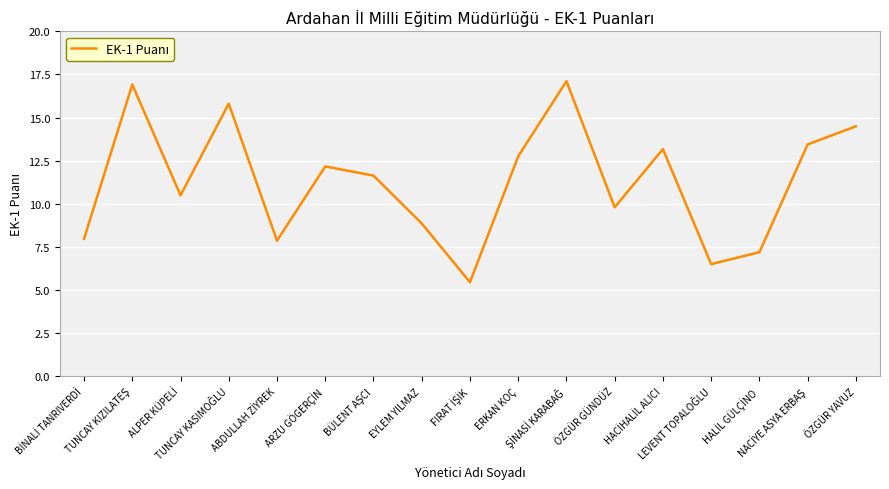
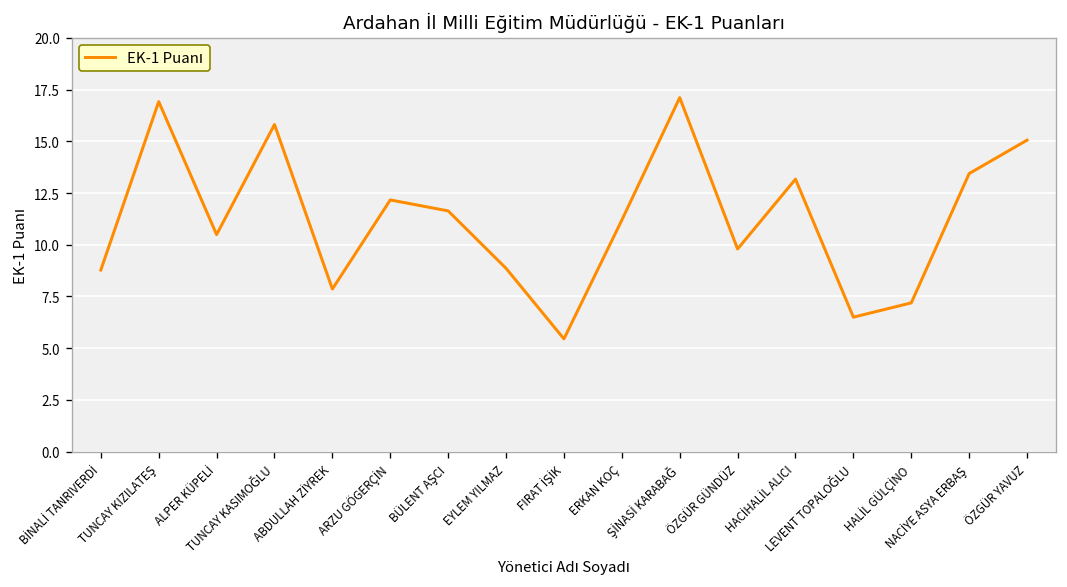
  {
-   "BİNALİ TANRIVERDİ": 8.0,
+   "BİNALİ TANRIVERDİ": 8.8,
    "TUNCAY KIZILATEŞ": 16.9,
    "ALPER KÜPELİ": 10.5,
    "TUNCAY KASIMOĞLU": 15.8,
    "ABDULLAH ZİYREK": 7.9,
    "ARZU GÖGERÇİN": 12.2,
    "BÜLENT AŞCI": 11.6,
    "EYLEM YILMAZ": 8.9,
    "FIRAT İŞİK": 5.5,
-   "ERKAN KOÇ": 12.8,
+   "ERKAN KOÇ": 11.2,
    "ŞİNASİ KARABAĞ": 17.1,
    "ÖZGÜR GÜNDÜZ": 9.8,
    "HACİHALİL ALICI": 13.2,
    "LEVENT TOPALOĞLU": 6.5,
    "HALİL GÜLÇİNO": 7.2,
    "NACİYE ASYA ERBAŞ": 13.4,
-   "ÖZGÜR YAVUZ": 14.5
+   "ÖZGÜR YAVUZ": 15.1
  }
